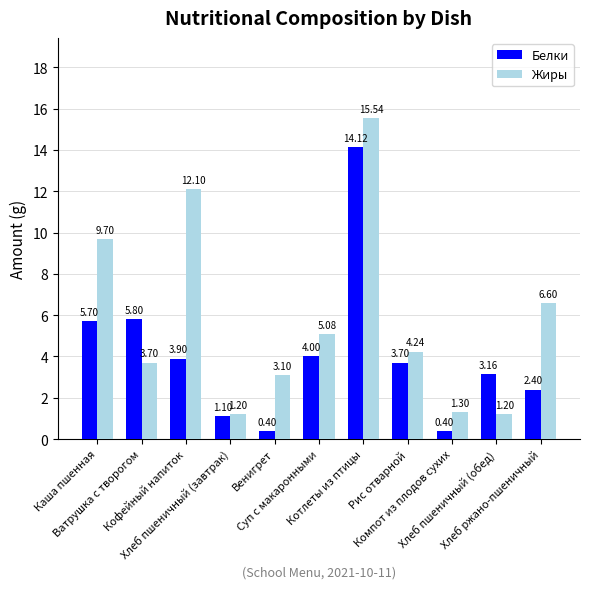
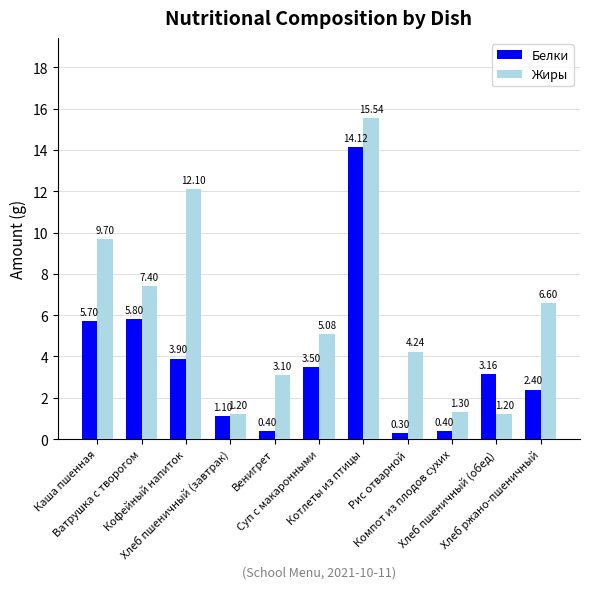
  {
    "Белки": {
      "Каша пшенная": 5.70,
      "Ватрушка с творогом": 5.80,
      "Кофейный напиток": 3.90,
      "Венигрет": 0.40,
-     "Суп с макаронными": 4.00,
+     "Суп с макаронными": 3.50,
      "Котлеты из птицы": 14.12,
-     "Рис отварной": 3.70,
+     "Рис отварной": 0.30,
      "Компот из плодов сухих": 0.40,
      "Хлеб пшеничный (обед)": 3.16,
      "Хлеб ржано-пшеничный": 2.40
    },
    "Жиры": {
      "Каша пшенная": 9.70,
-     "Ватрушка с творогом": 3.70,
+     "Ватрушка с творогом": 7.40,
      "Кофейный напиток": 12.10,
      "Венигрет": 3.10,
      "Суп с макаронными": 5.08,
      "Котлеты из птицы": 15.54,
      "Рис отварной": 4.24,
      "Компот из плодов сухих": 1.30,
      "Хлеб пшеничный (обед)": 1.20,
      "Хлеб ржано-пшеничный": 6.60
    }
  }
